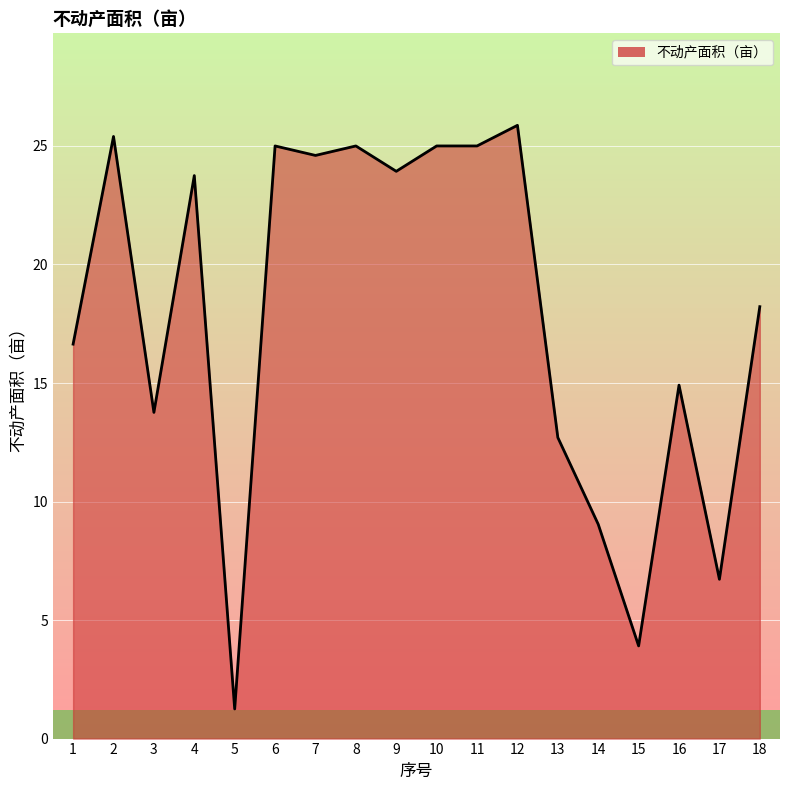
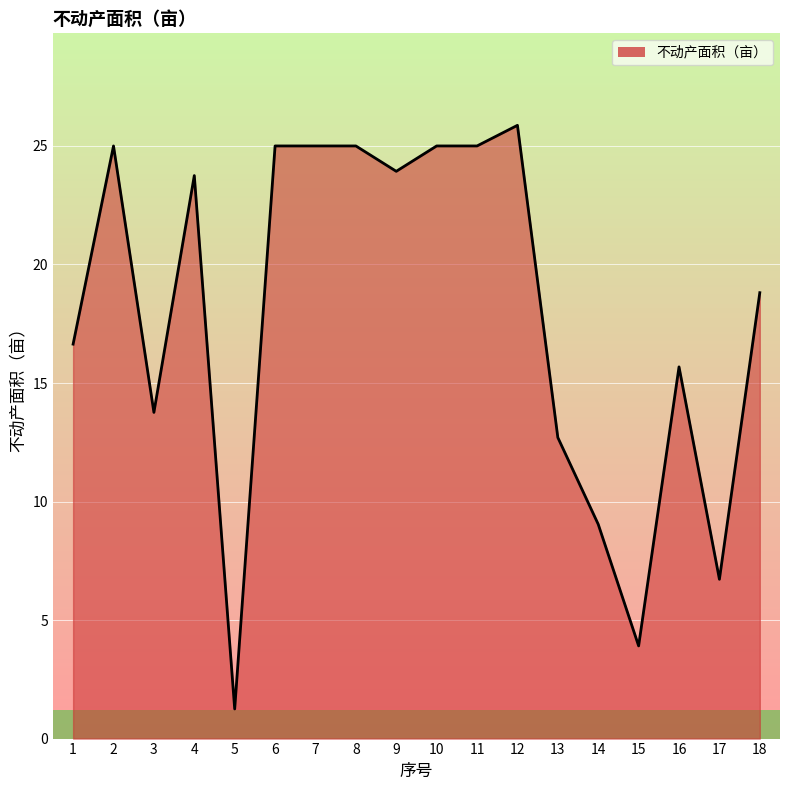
  {
    "1": 16.6,
-   "2": 25.4,
+   "2": 25.0,
    "3": 13.8,
    "4": 23.8,
    "5": 1.3,
    "6": 25.0,
-   "7": 24.6,
+   "7": 25.0,
    "8": 25.0,
    "9": 23.9,
    "10": 25.0,
    "11": 25.0,
    "12": 25.9,
    "13": 12.7,
    "14": 9.0,
    "15": 3.9,
-   "16": 14.9,
+   "16": 15.7,
    "17": 6.7,
-   "18": 18.2
+   "18": 18.8
  }
